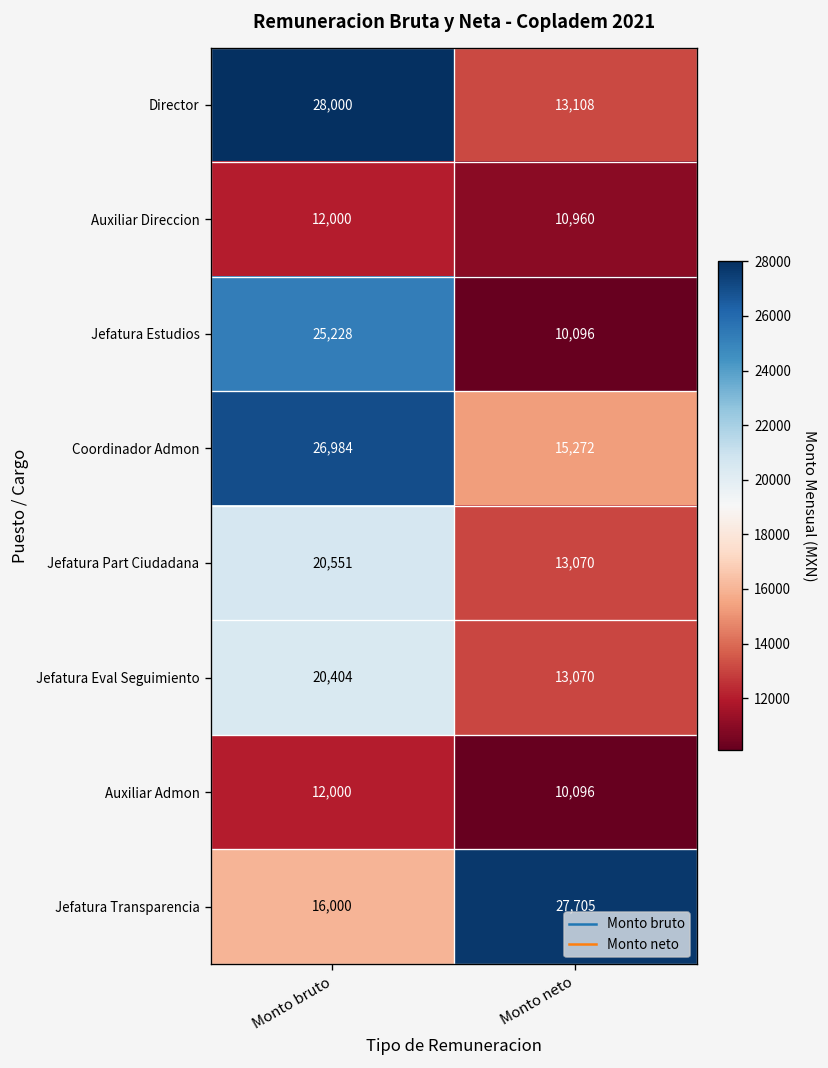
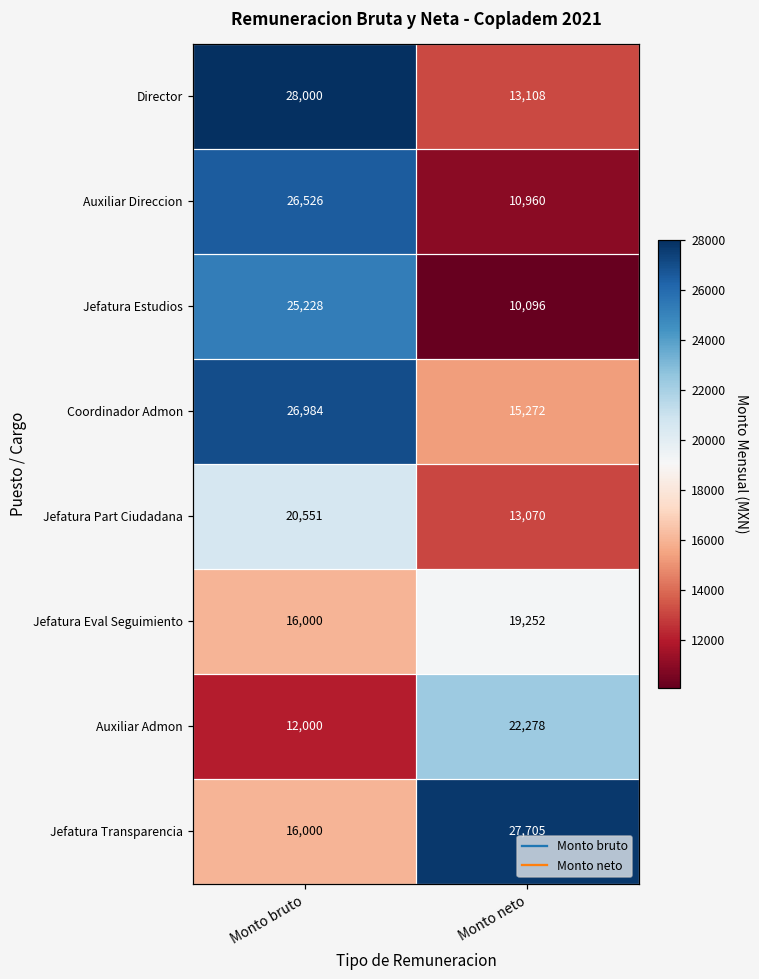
  {
    "Director": {
      "Monto bruto": "28,000",
      "Monto neto": "13,108"
    },
    "Auxiliar Direccion": {
-     "Monto bruto": "12,000",
+     "Monto bruto": "26,526",
      "Monto neto": "10,960"
    },
    "Jefatura Estudios": {
      "Monto bruto": "25,228",
      "Monto neto": "10,096"
    },
    "Coordinador Admon": {
      "Monto bruto": "26,984",
      "Monto neto": "15,272"
    },
    "Jefatura Part Ciudadana": {
      "Monto bruto": "20,551",
      "Monto neto": "13,070"
    },
    "Jefatura Eval Seguimiento": {
-     "Monto bruto": "20,404",
-     "Monto neto": "13,070"
+     "Monto bruto": "16,000",
+     "Monto neto": "19,252"
    },
    "Auxiliar Admon": {
      "Monto bruto": "12,000",
-     "Monto neto": "10,096"
+     "Monto neto": "22,278"
    },
    "Jefatura Transparencia": {
      "Monto bruto": "16,000",
      "Monto neto": "27,705"
    }
  }
